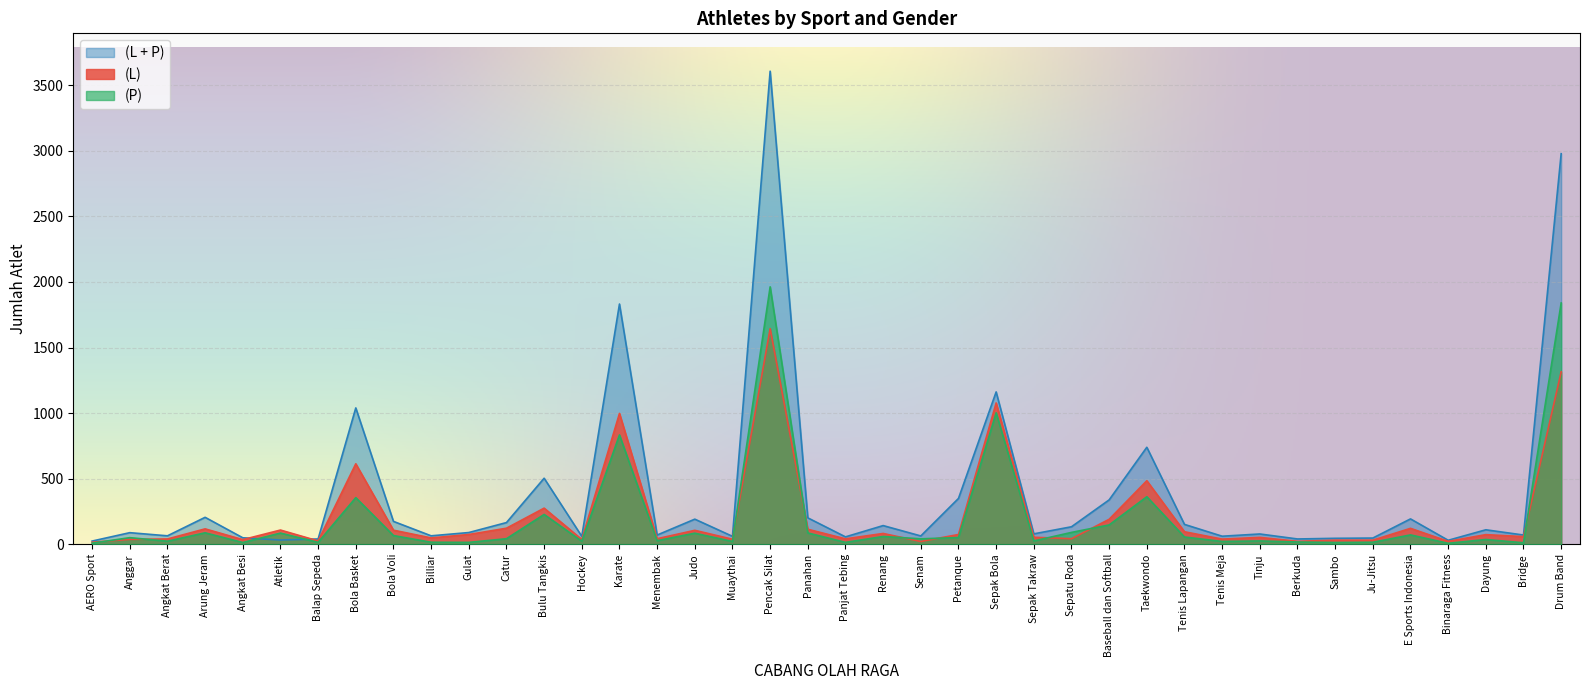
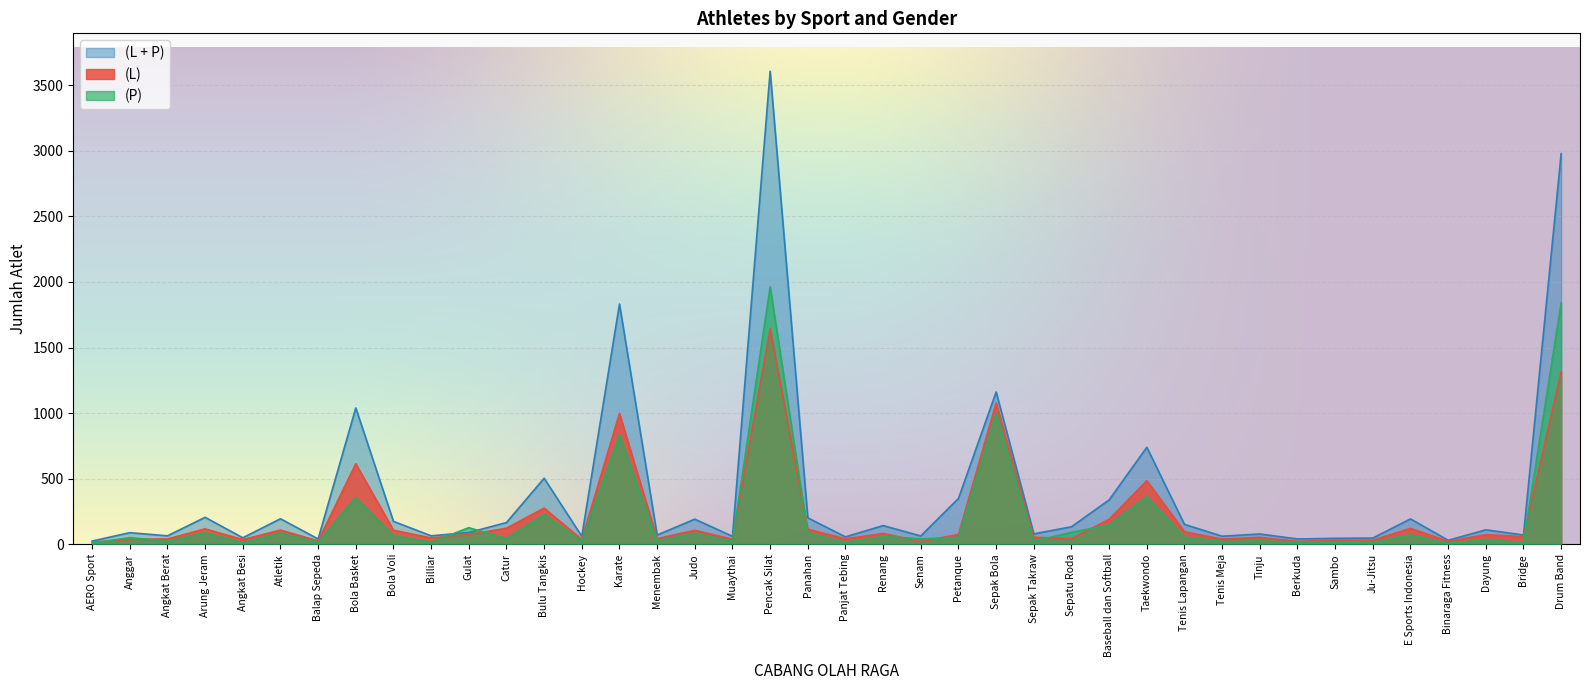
  {
    "(L + P)": {
      "Anggar": 90,
      "Angkat Berat": 70,
      "Arung Jeram": 210,
-     "Atletik": 30,
+     "Atletik": 200,
      "Bola Basket": 1040,
      "Bola Voli": 180,
      "Catur": 170,
      "Bulu Tangkis": 500,
      "Hockey": 60,
      "Karate": 1830,
      "Menembak": 70,
      "Judo": 190,
      "Muaythai": 60,
      "Pencak Silat": 3610,
      "Panahan": 200,
      "Renang": 140,
      "Senam": 60,
      "Petanque": 350,
      "Sepak Bola": 1160,
      "Sepak Takraw": 80,
      "Sepatu Roda": 130,
      "Baseball dan Softball": 340,
      "Taekwondo": 740,
      "Tenis Lapangan": 150,
      "Tenis Meja": 60,
      "Tinju": 80,
      "E Sports Indonesia": 190,
      "Dayung": 110,
      "Drum Band": 2980
    },
    "(L)": {
      "Arung Jeram": 120,
      "Atletik": 110,
      "Bola Basket": 610,
      "Bola Voli": 110,
      "Catur": 120,
      "Bulu Tangkis": 280,
      "Karate": 1000,
      "Judo": 110,
      "Pencak Silat": 1640,
      "Panahan": 120,
      "Renang": 80,
      "Senam": 20,
      "Petanque": 80,
      "Sepak Bola": 1080,
      "Sepak Takraw": 50,
      "Sepatu Roda": 40,
      "Baseball dan Softball": 190,
      "Taekwondo": 490,
      "Tenis Lapangan": 100,
      "Tinju": 50,
      "E Sports Indonesia": 120,
      "Dayung": 70,
      "Drum Band": 1320
    },
    "(P)": {
      "Arung Jeram": 90,
      "Angkat Besi": 10,
      "Atletik": 90,
      "Bola Basket": 360,
      "Bola Voli": 70,
      "Billiar": 20,
-     "Gulat": 20,
+     "Gulat": 130,
      "Catur": 40,
      "Bulu Tangkis": 230,
      "Karate": 830,
      "Judo": 90,
      "Pencak Silat": 1960,
      "Panahan": 90,
      "Panjat Tebing": 20,
      "Renang": 60,
      "Senam": 40,
      "Petanque": 50,
      "Sepak Bola": 1000,
      "Sepak Takraw": 30,
      "Sepatu Roda": 90,
      "Baseball dan Softball": 150,
      "Taekwondo": 360,
      "Tenis Lapangan": 60,
      "Tinju": 30,
      "E Sports Indonesia": 70,
      "Dayung": 40,
      "Bridge": 10,
      "Drum Band": 1840
    }
  }
